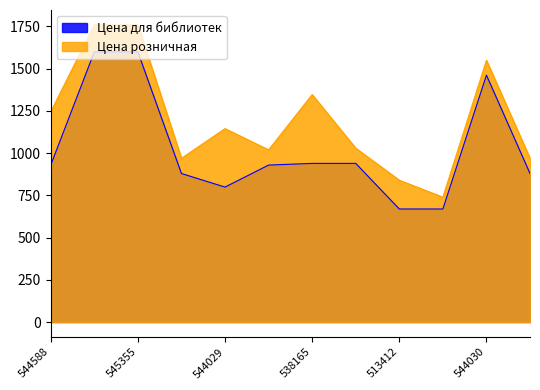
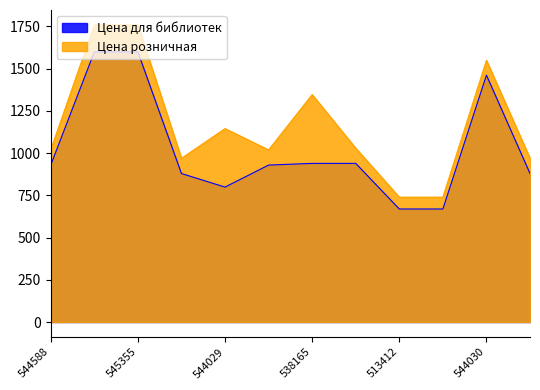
  {
    "Цена для библиотек": {
      "544588": 930,
      "544029": 800,
      "538165": 940,
      "513412": 670,
      "544030": 1460
    },
    "Цена розничная": {
-     "544588": 1240,
+     "544588": 1020,
      "544029": 1140,
      "538165": 1350,
-     "513412": 840,
+     "513412": 740,
      "544030": 1550
    }
  }
